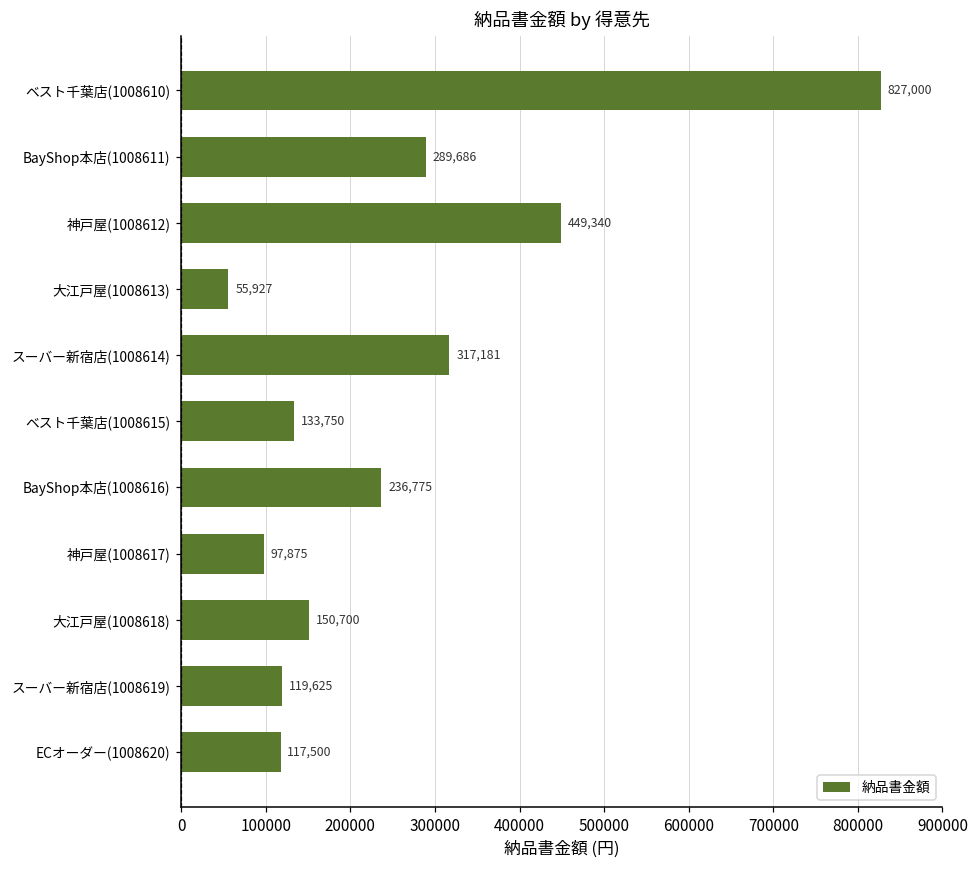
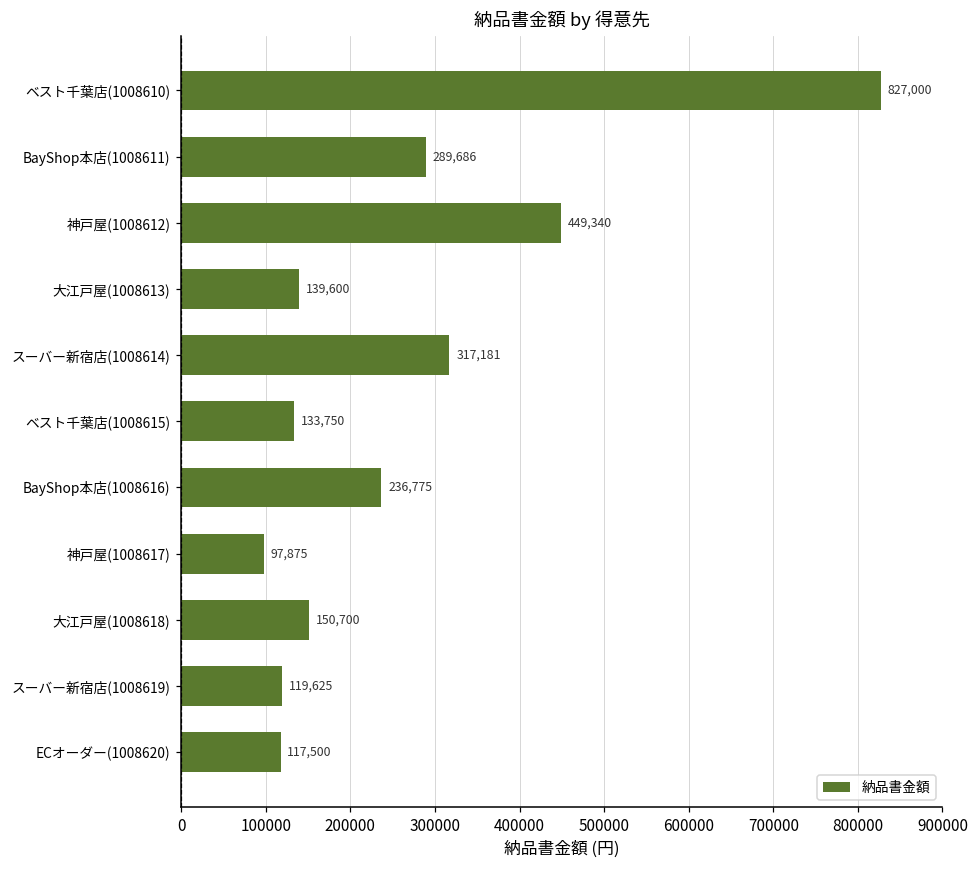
  {
    "ベスト千葉店(1008610)": "827,000",
    "BayShop本店(1008611)": "289,686",
    "神戸屋(1008612)": "449,340",
-   "大江戸屋(1008613)": "55,927",
+   "大江戸屋(1008613)": "139,600",
    "スーバー新宿店(1008614)": "317,181",
    "ベスト千葉店(1008615)": "133,750",
    "BayShop本店(1008616)": "236,775",
    "神戸屋(1008617)": "97,875",
    "大江戸屋(1008618)": "150,700",
    "スーバー新宿店(1008619)": "119,625",
    "ECオーダー(1008620)": "117,500"
  }
